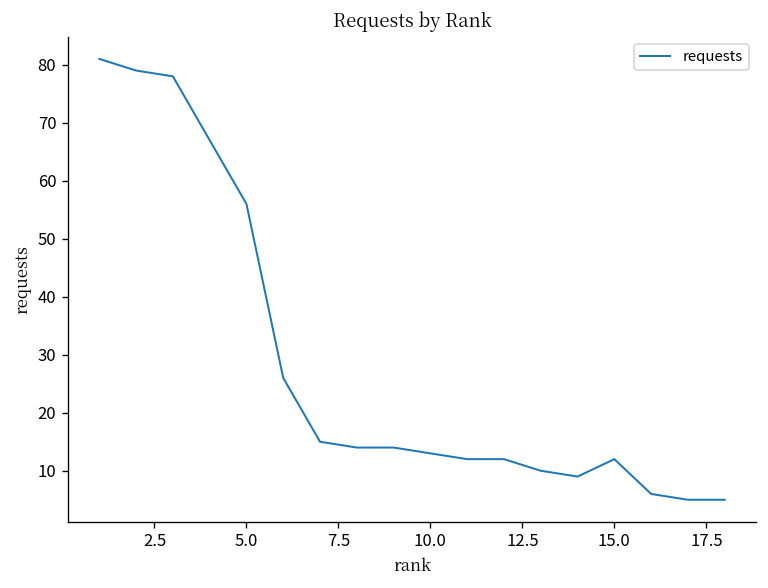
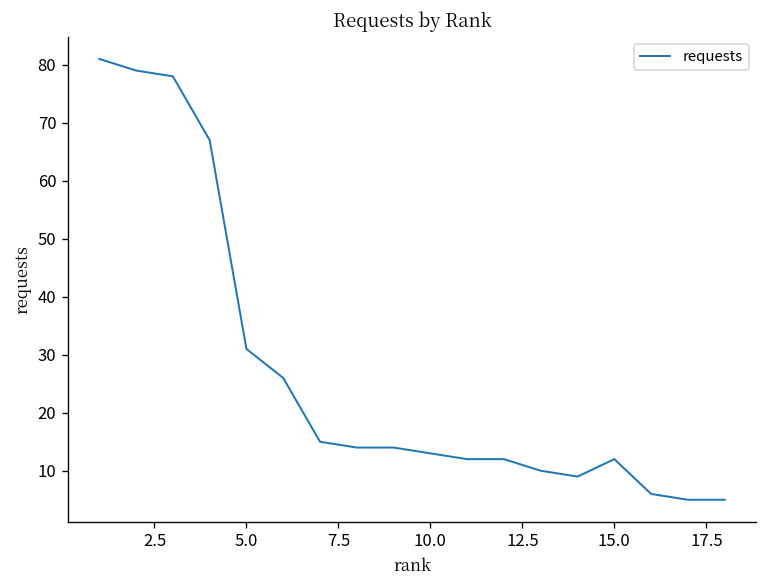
  {
-   "5.0": 56,
+   "5.0": 31,
    "10.0": 13,
    "15.0": 12
  }
